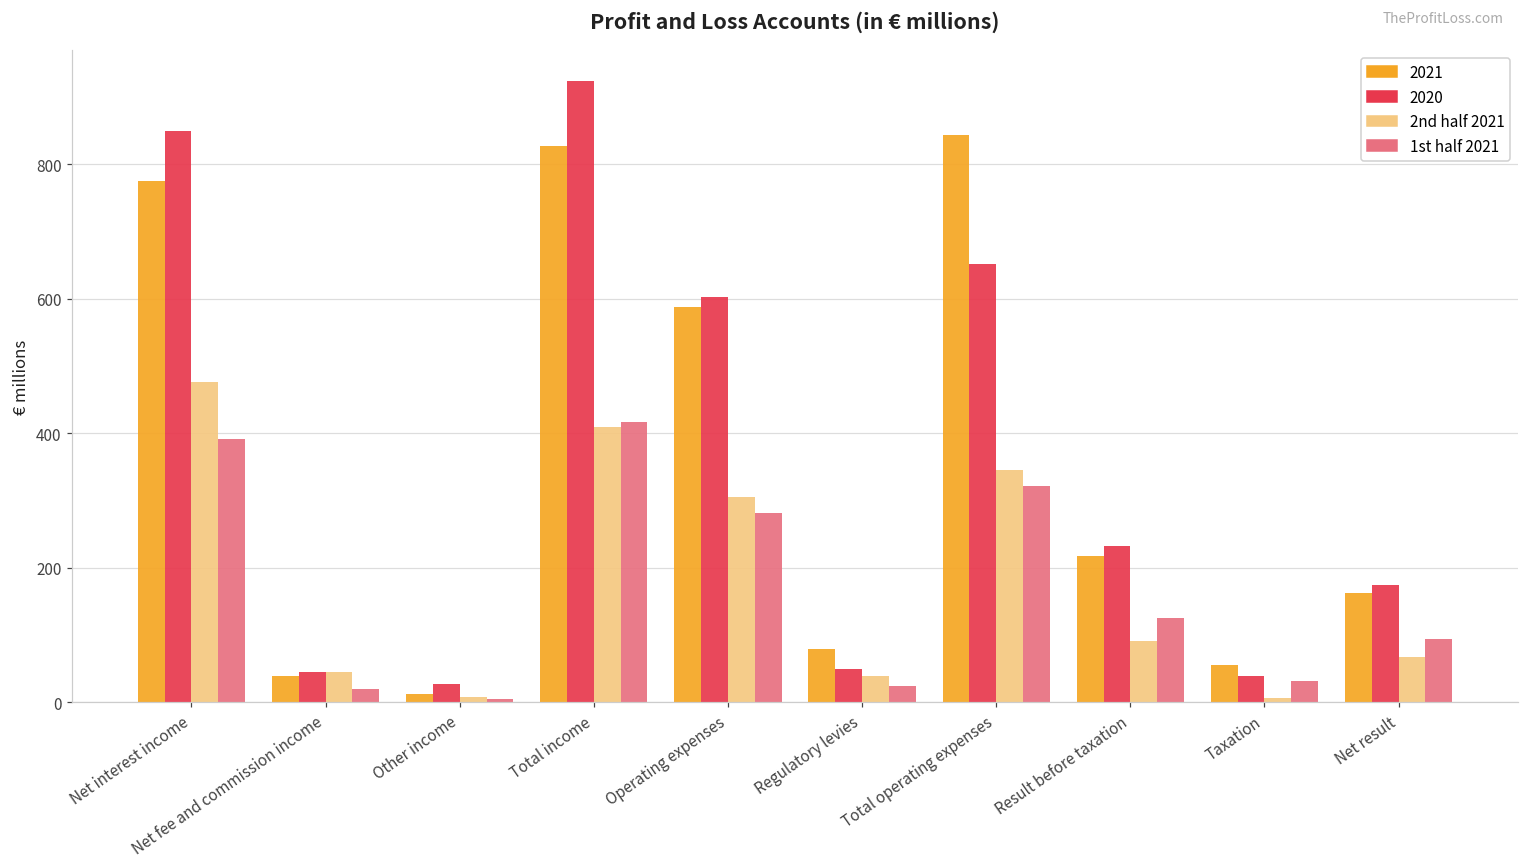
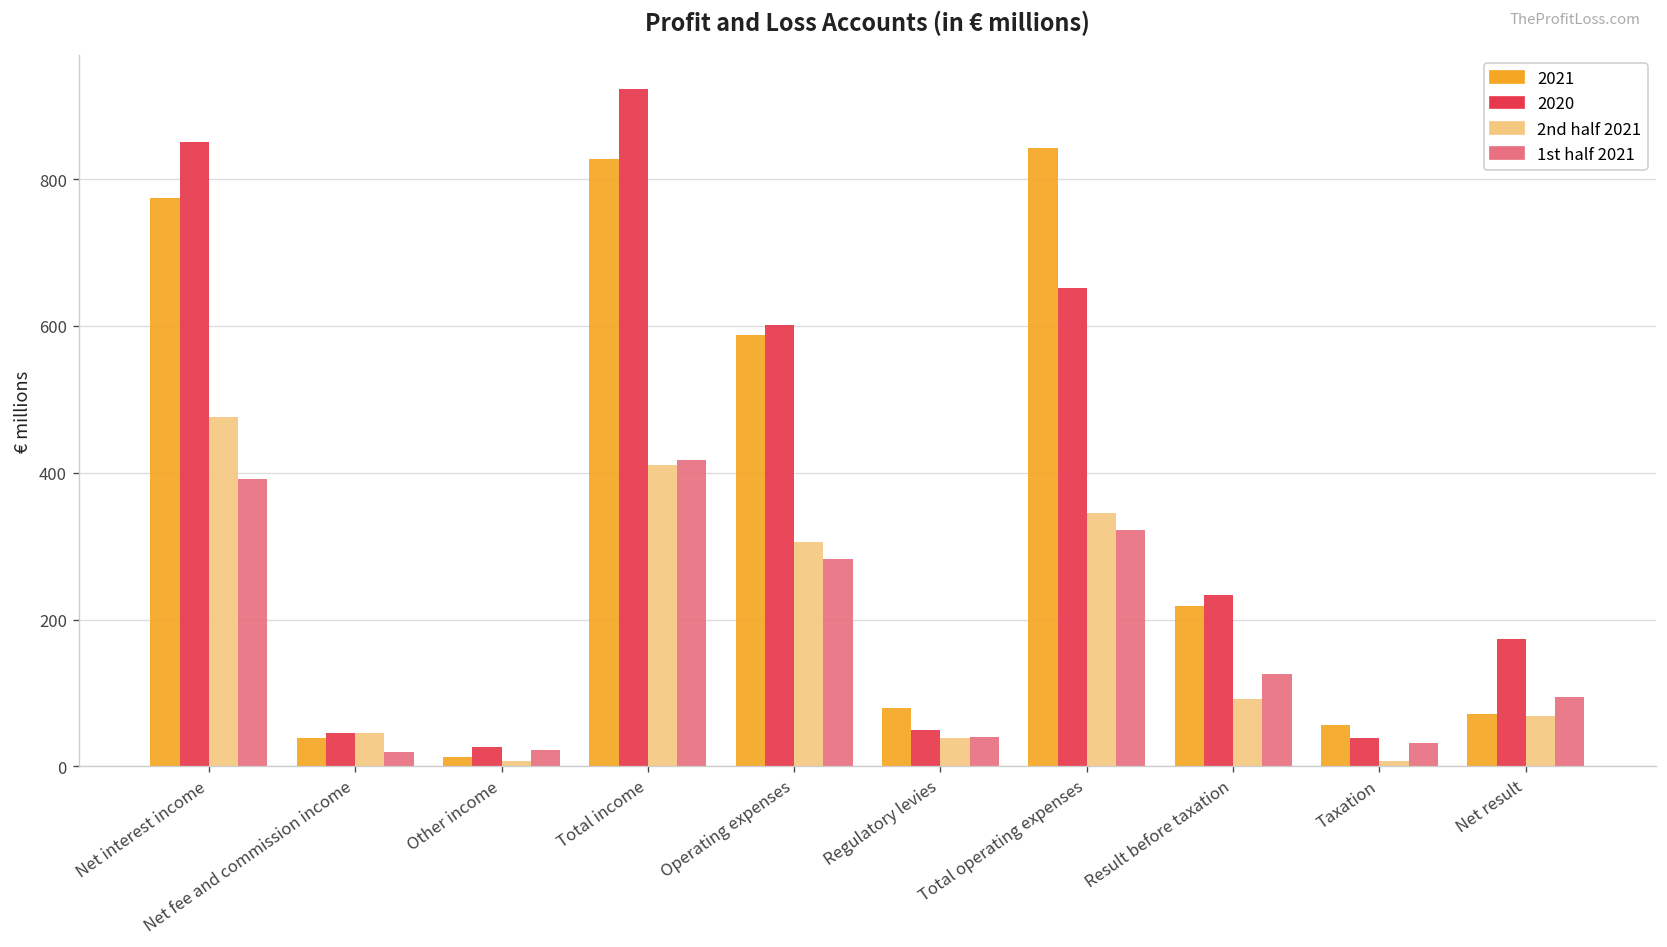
  {
    "2021": {
      "Net interest income": 780,
      "Net fee and commission income": 40,
      "Other income": 10,
      "Total income": 830,
      "Operating expenses": 590,
      "Regulatory levies": 80,
      "Total operating expenses": 840,
      "Result before taxation": 220,
      "Taxation": 60,
-     "Net result": 160
+     "Net result": 70
    },
    "2020": {
      "Net interest income": 850,
      "Net fee and commission income": 50,
      "Other income": 30,
      "Total income": 920,
      "Operating expenses": 600,
      "Regulatory levies": 50,
      "Total operating expenses": 650,
      "Result before taxation": 230,
      "Taxation": 40,
      "Net result": 170
    },
    "2nd half 2021": {
      "Net interest income": 480,
      "Net fee and commission income": 50,
      "Other income": 10,
      "Total income": 410,
      "Operating expenses": 310,
      "Regulatory levies": 40,
      "Total operating expenses": 350,
      "Result before taxation": 90,
      "Taxation": 10,
      "Net result": 70
    },
    "1st half 2021": {
      "Net interest income": 390,
      "Net fee and commission income": 20,
-     "Other income": 10,
+     "Other income": 20,
      "Total income": 420,
      "Operating expenses": 280,
-     "Regulatory levies": 20,
+     "Regulatory levies": 40,
      "Total operating expenses": 320,
      "Result before taxation": 130,
      "Taxation": 30,
      "Net result": 90
    }
  }
